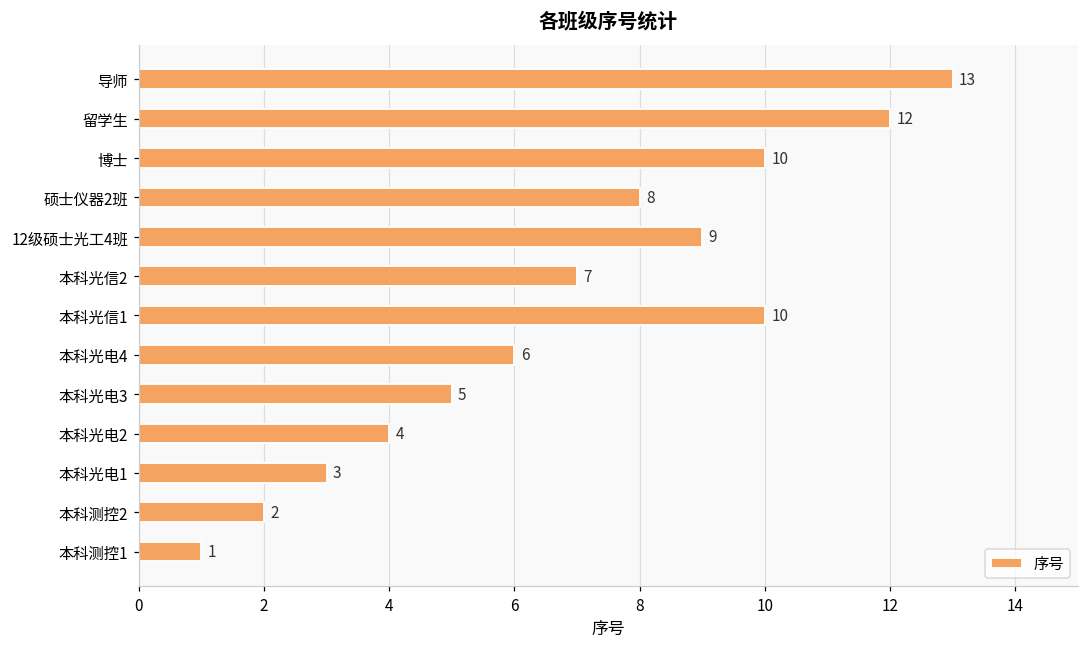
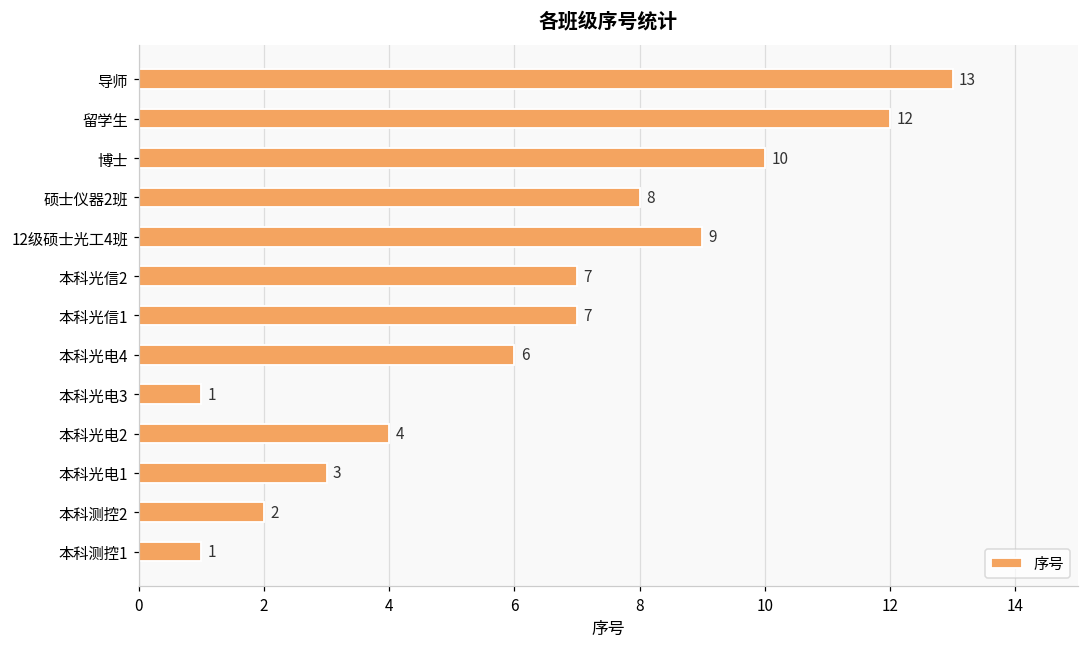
  {
    "导师": 13,
    "留学生": 12,
    "博士": 10,
    "硕士仪器2班": 8,
    "12级硕士光工4班": 9,
    "本科光信2": 7,
-   "本科光信1": 10,
+   "本科光信1": 7,
    "本科光电4": 6,
-   "本科光电3": 5,
+   "本科光电3": 1,
    "本科光电2": 4,
    "本科光电1": 3,
    "本科测控2": 2,
    "本科测控1": 1
  }
